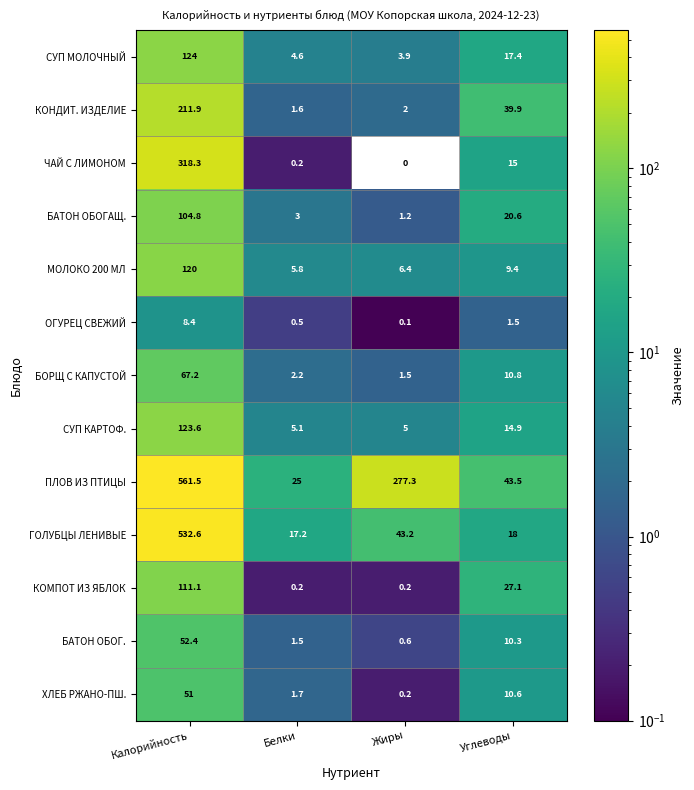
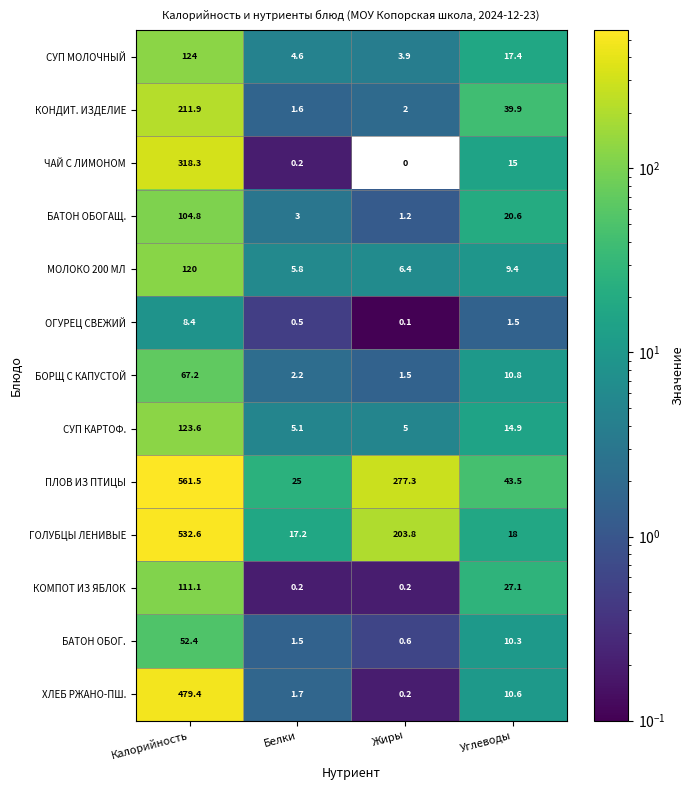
  {
    "СУП МОЛОЧНЫЙ": {
      "Калорийность": 124,
      "Белки": 4.6,
      "Жиры": 3.9,
      "Углеводы": 17.4
    },
    "КОНДИТ. ИЗДЕЛИЕ": {
      "Калорийность": 211.9,
      "Белки": 1.6,
      "Жиры": 2,
      "Углеводы": 39.9
    },
    "ЧАЙ С ЛИМОНОМ": {
      "Калорийность": 318.3,
      "Белки": 0.2,
      "Жиры": 0,
      "Углеводы": 15
    },
    "БАТОН ОБОГАЩ.": {
      "Калорийность": 104.8,
      "Белки": 3,
      "Жиры": 1.2,
      "Углеводы": 20.6
    },
    "МОЛОКО 200 МЛ": {
      "Калорийность": 120,
      "Белки": 5.8,
      "Жиры": 6.4,
      "Углеводы": 9.4
    },
    "ОГУРЕЦ СВЕЖИЙ": {
      "Калорийность": 8.4,
      "Белки": 0.5,
      "Жиры": 0.1,
      "Углеводы": 1.5
    },
    "БОРЩ С КАПУСТОЙ": {
      "Калорийность": 67.2,
      "Белки": 2.2,
      "Жиры": 1.5,
      "Углеводы": 10.8
    },
    "СУП КАРТОФ.": {
      "Калорийность": 123.6,
      "Белки": 5.1,
      "Жиры": 5,
      "Углеводы": 14.9
    },
    "ПЛОВ ИЗ ПТИЦЫ": {
      "Калорийность": 561.5,
      "Белки": 25,
      "Жиры": 277.3,
      "Углеводы": 43.5
    },
    "ГОЛУБЦЫ ЛЕНИВЫЕ": {
      "Калорийность": 532.6,
      "Белки": 17.2,
-     "Жиры": 43.2,
+     "Жиры": 203.8,
      "Углеводы": 18
    },
    "КОМПОТ ИЗ ЯБЛОК": {
      "Калорийность": 111.1,
      "Белки": 0.2,
      "Жиры": 0.2,
      "Углеводы": 27.1
    },
    "БАТОН ОБОГ.": {
      "Калорийность": 52.4,
      "Белки": 1.5,
      "Жиры": 0.6,
      "Углеводы": 10.3
    },
    "ХЛЕБ РЖАНО-ПШ.": {
-     "Калорийность": 51,
+     "Калорийность": 479.4,
      "Белки": 1.7,
      "Жиры": 0.2,
      "Углеводы": 10.6
    }
  }
